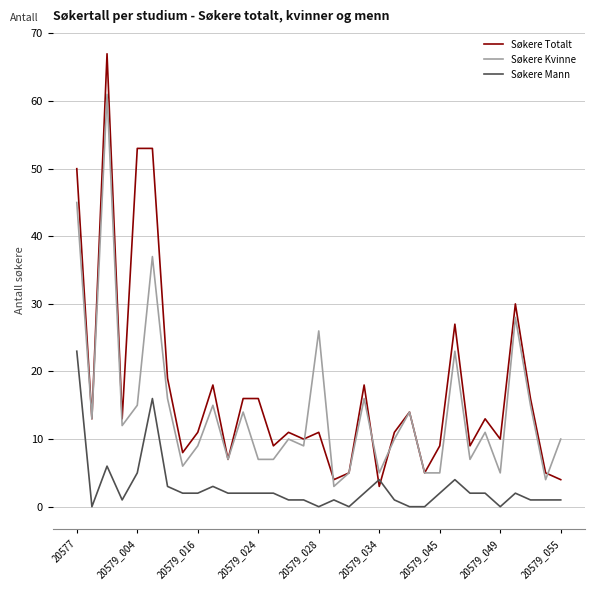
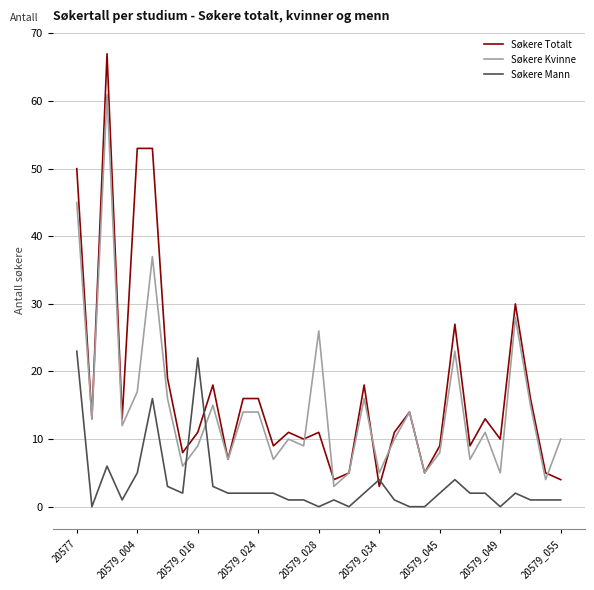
  {
    "Søkere Totalt": {
      "20577": 50,
      "20579_004": 53,
      "20579_016": 11,
      "20579_024": 16,
      "20579_028": 11,
      "20579_034": 3,
      "20579_045": 9,
      "20579_049": 10,
      "20579_055": 4
    },
    "Søkere Kvinne": {
      "20577": 45,
-     "20579_004": 15,
+     "20579_004": 17,
      "20579_016": 9,
-     "20579_024": 7,
+     "20579_024": 14,
      "20579_028": 26,
      "20579_034": 5,
-     "20579_045": 5,
+     "20579_045": 8,
      "20579_049": 5,
      "20579_055": 10
    },
    "Søkere Mann": {
      "20577": 23,
      "20579_004": 5,
-     "20579_016": 2,
+     "20579_016": 22,
      "20579_024": 2,
      "20579_028": 0,
      "20579_034": 4,
      "20579_045": 2,
      "20579_049": 0,
      "20579_055": 1
    }
  }
